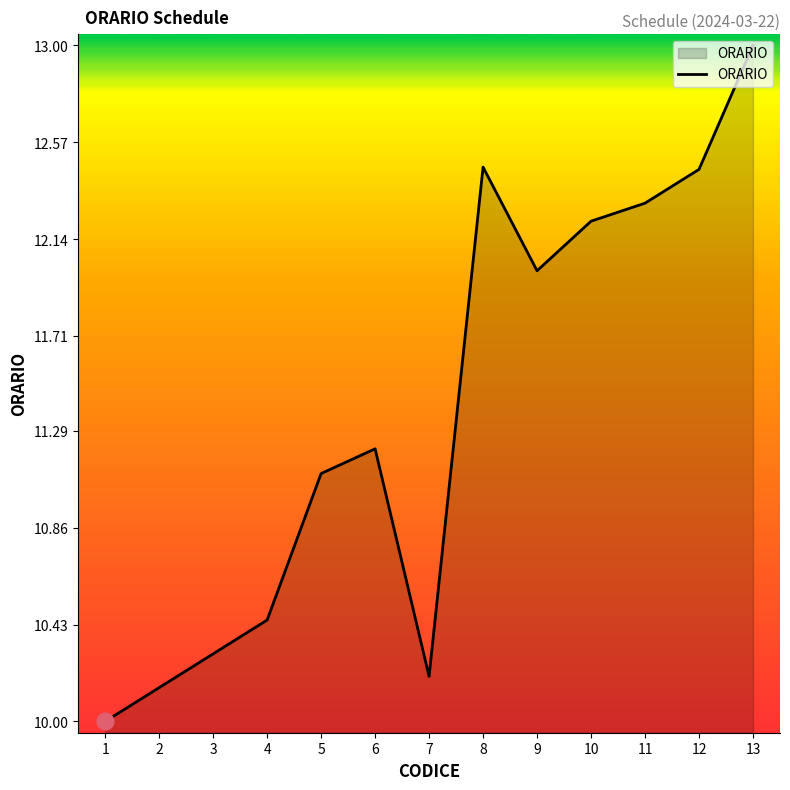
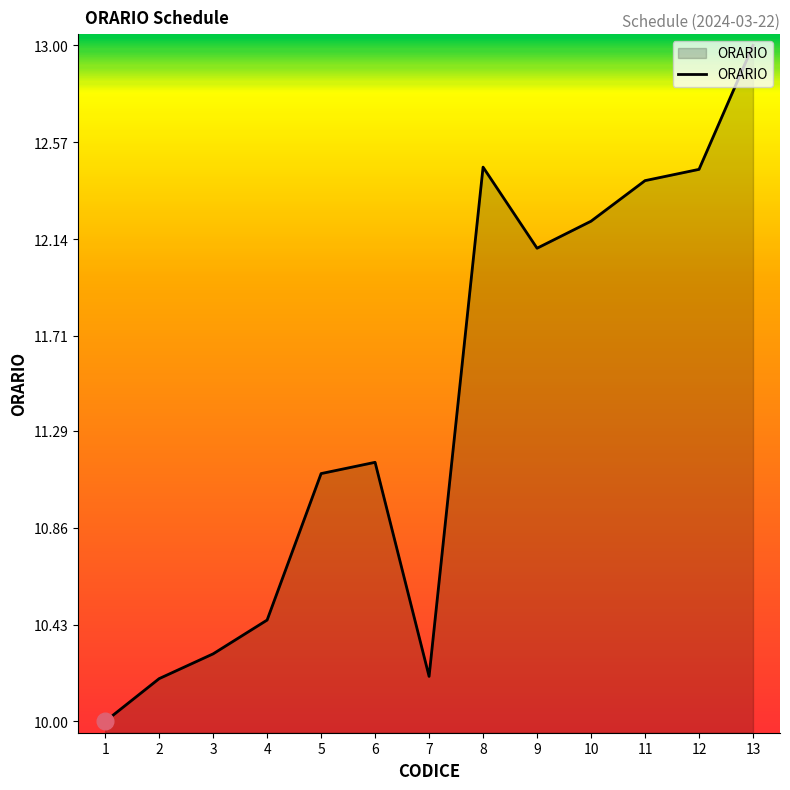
  {
    "ORARIO": {
-     "2": 10.15,
+     "2": 10.19,
      "3": 10.30,
      "4": 10.45,
      "5": 11.10,
-     "6": 11.21,
+     "6": 11.15,
      "7": 10.20,
      "8": 12.46,
-     "9": 12.0,
+     "9": 12.1,
      "10": 12.22,
-     "11": 12.3,
+     "11": 12.4,
      "12": 12.45
    }
  }
